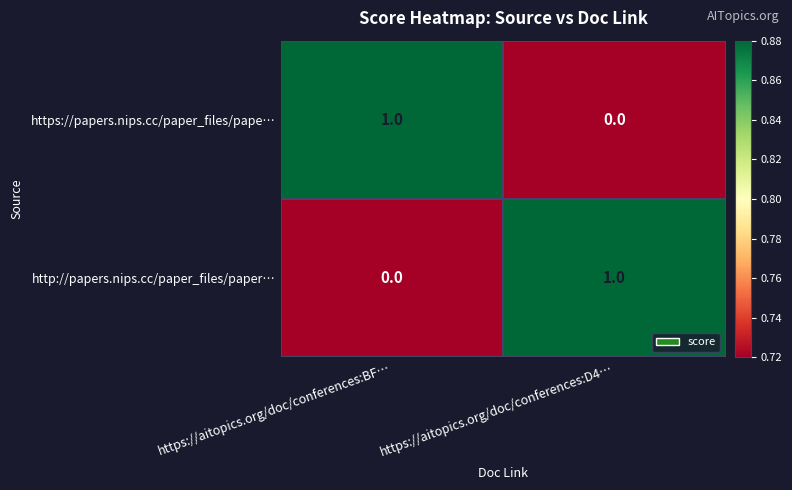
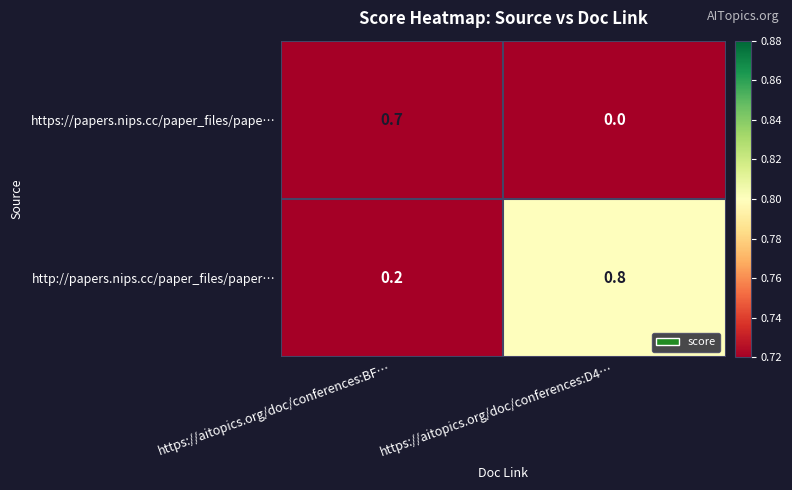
  {
    "https://papers.nips.cc/paper_files/pape…": {
-     "https://aitopics.org/doc/conferences:BF…": 1.0,
+     "https://aitopics.org/doc/conferences:BF…": 0.7,
      "https://aitopics.org/doc/conferences:D4…": 0.0
    },
    "http://papers.nips.cc/paper_files/paper…": {
-     "https://aitopics.org/doc/conferences:BF…": 0.0,
-     "https://aitopics.org/doc/conferences:D4…": 1.0
+     "https://aitopics.org/doc/conferences:BF…": 0.2,
+     "https://aitopics.org/doc/conferences:D4…": 0.8
    }
  }
